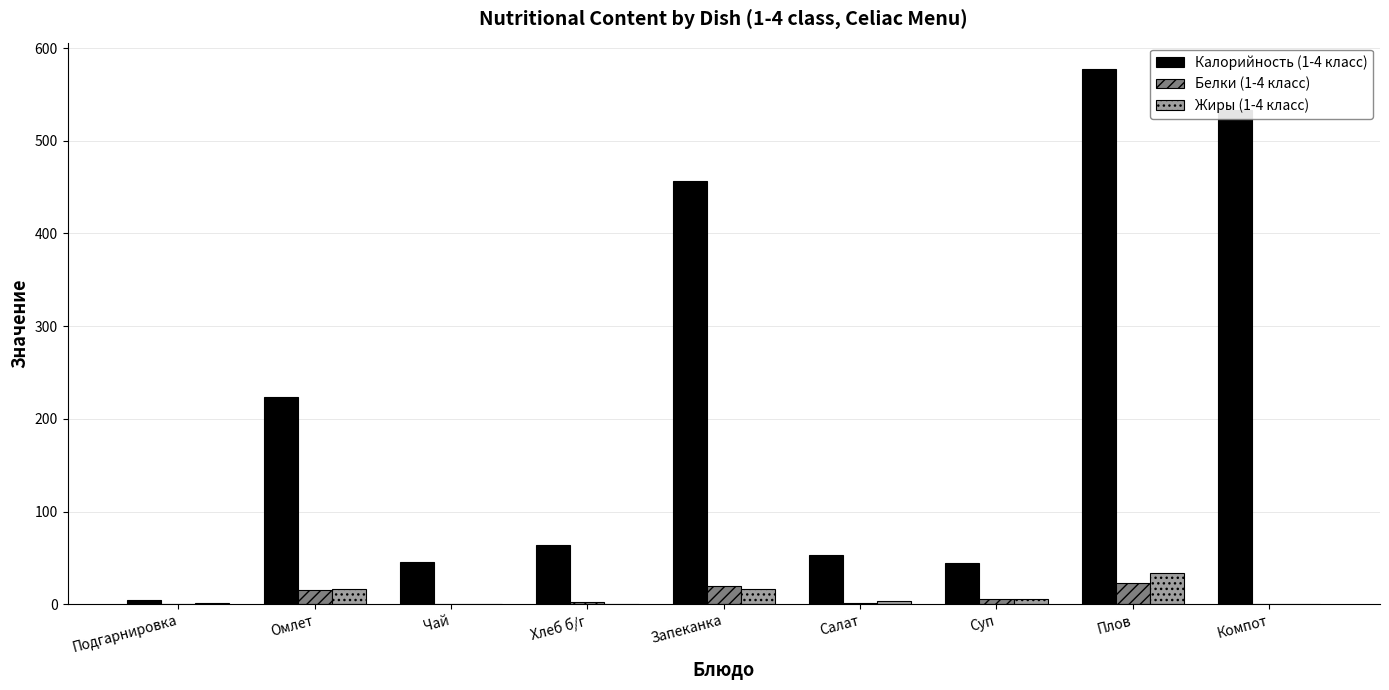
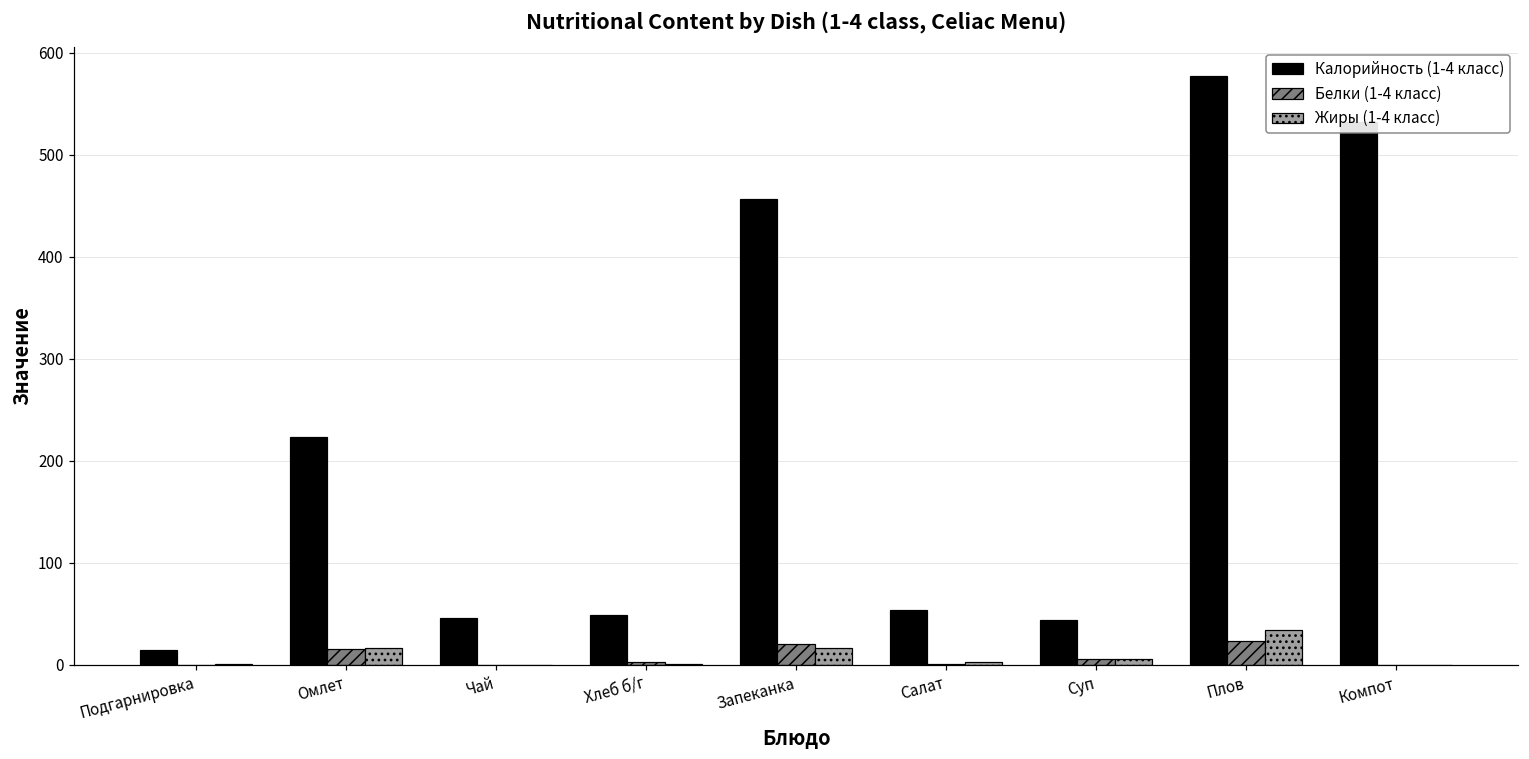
  {
    "Калорийность (1-4 класс)": {
-     "Подгарнировка": 5,
+     "Подгарнировка": 14,
      "Омлет": 220,
      "Чай": 50,
-     "Хлеб б/г": 60,
+     "Хлеб б/г": 50,
      "Запеканка": 460,
      "Салат": 50,
      "Суп": 40,
      "Плов": 580
    }
  }
